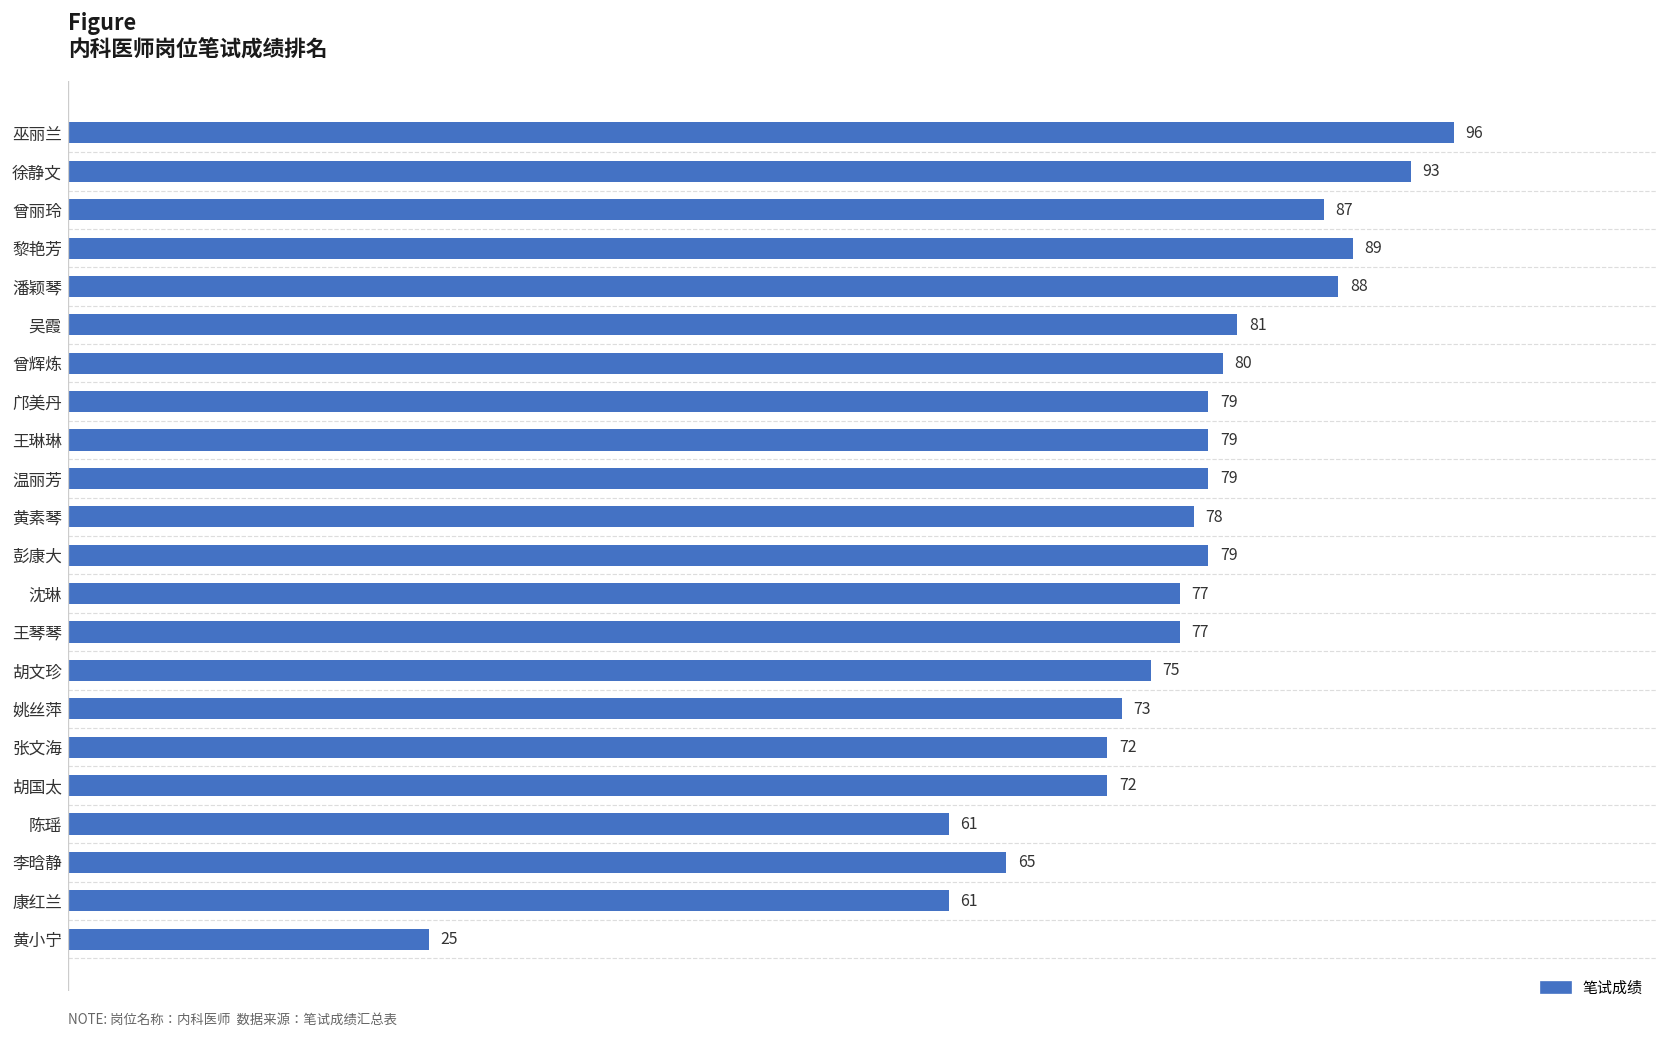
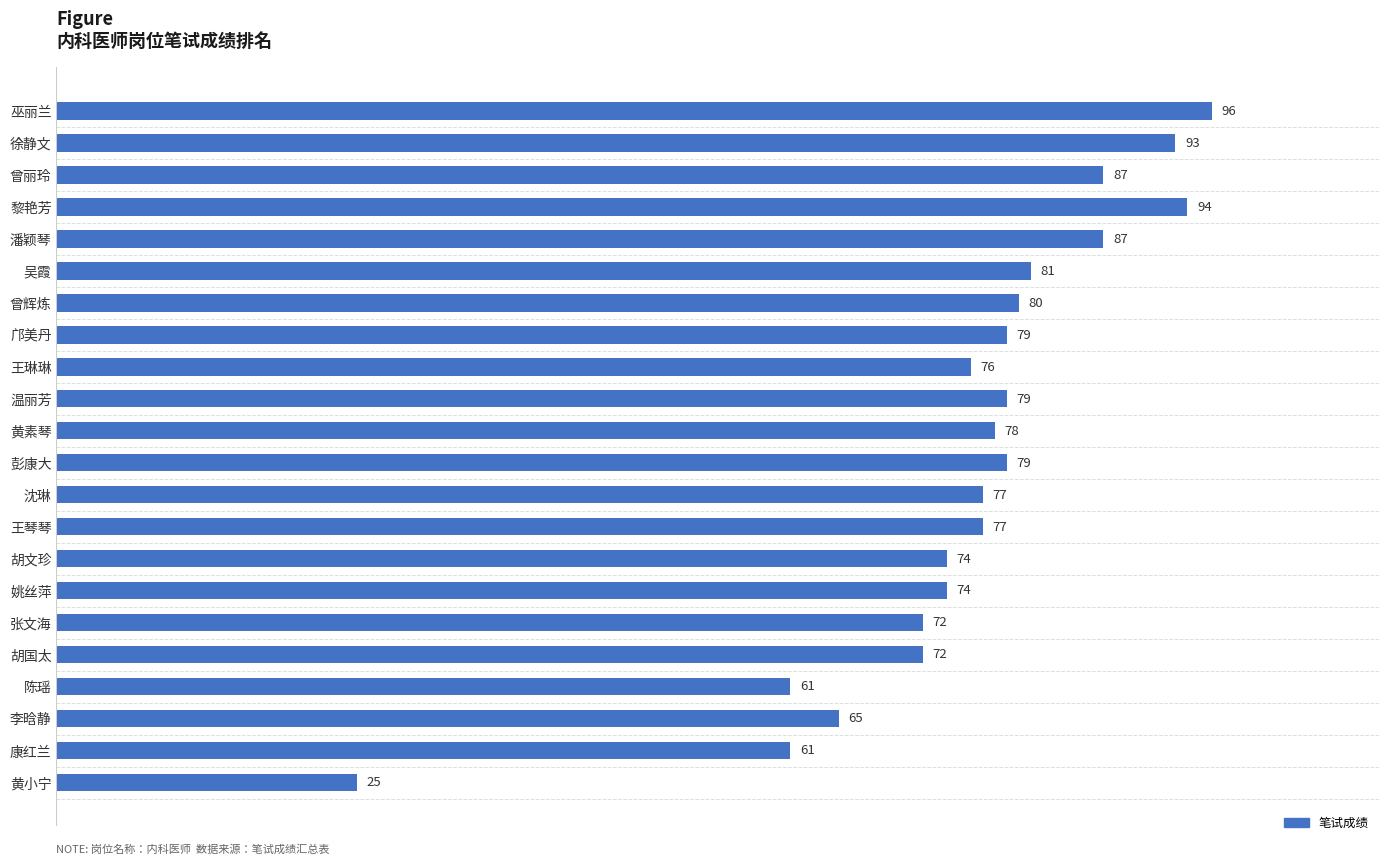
  {
    "巫丽兰": 96,
    "徐静文": 93,
    "曾丽玲": 87,
-   "黎艳芳": 89,
-   "潘颖琴": 88,
+   "黎艳芳": 94,
+   "潘颖琴": 87,
    "吴霞": 81,
    "曾辉炼": 80,
    "邝美丹": 79,
-   "王琳琳": 79,
+   "王琳琳": 76,
    "温丽芳": 79,
    "黄素琴": 78,
    "彭康大": 79,
    "沈琳": 77,
    "王琴琴": 77,
-   "胡文珍": 75,
-   "姚丝萍": 73,
+   "胡文珍": 74,
+   "姚丝萍": 74,
    "张文海": 72,
    "胡国太": 72,
    "陈瑶": 61,
    "李晗静": 65,
    "康红兰": 61,
    "黄小宁": 25
  }
